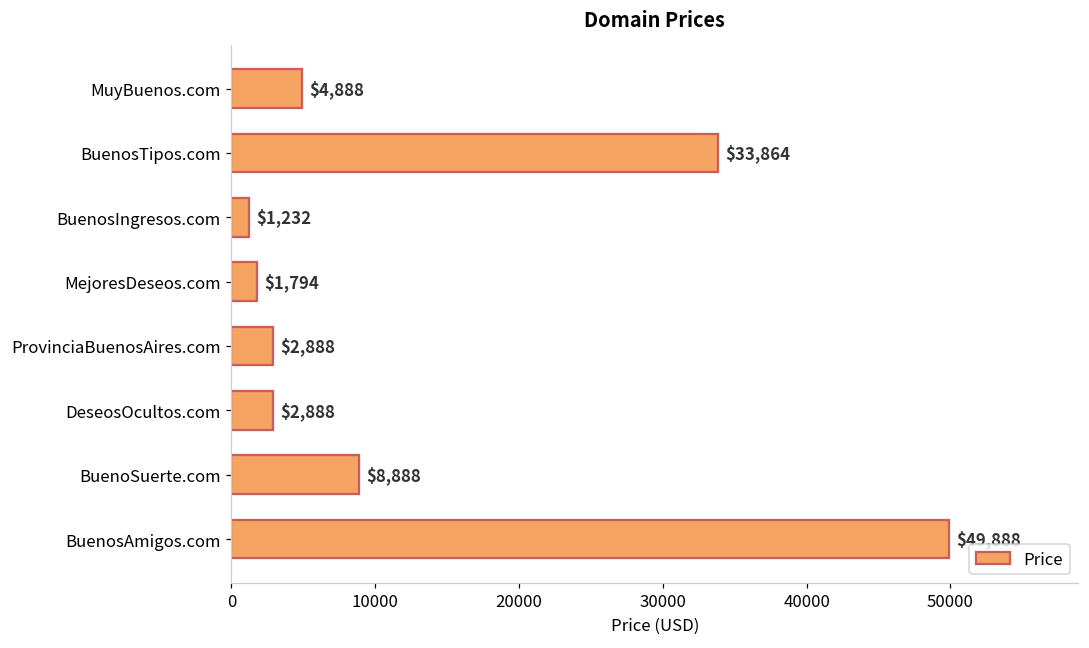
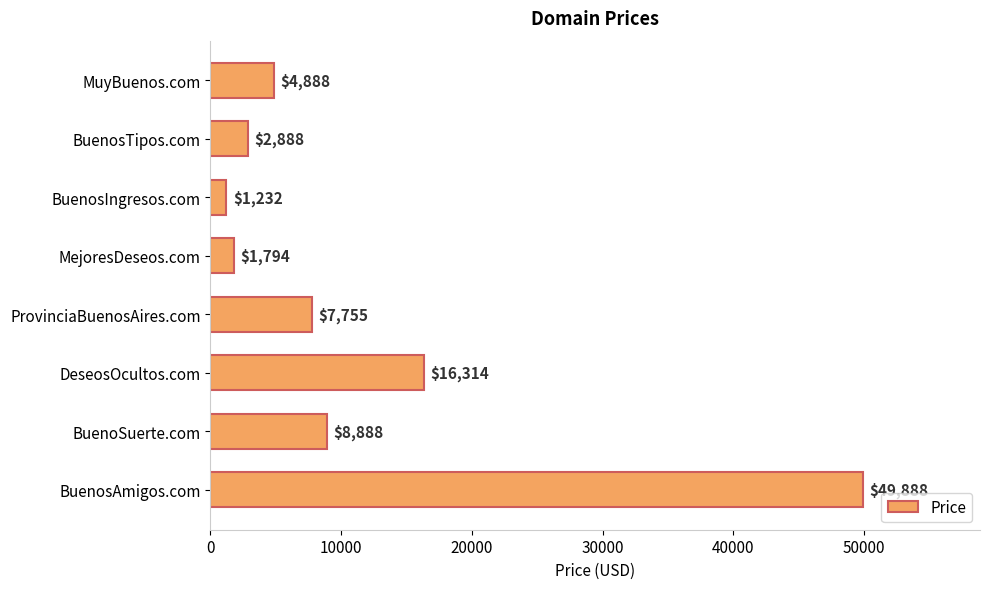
  {
    "MuyBuenos.com": "$4,888",
-   "BuenosTipos.com": "$33,864",
+   "BuenosTipos.com": "$2,888",
    "BuenosIngresos.com": "$1,232",
    "MejoresDeseos.com": "$1,794",
-   "ProvinciaBuenosAires.com": "$2,888",
-   "DeseosOcultos.com": "$2,888",
+   "ProvinciaBuenosAires.com": "$7,755",
+   "DeseosOcultos.com": "$16,314",
    "BuenoSuerte.com": "$8,888"
  }
